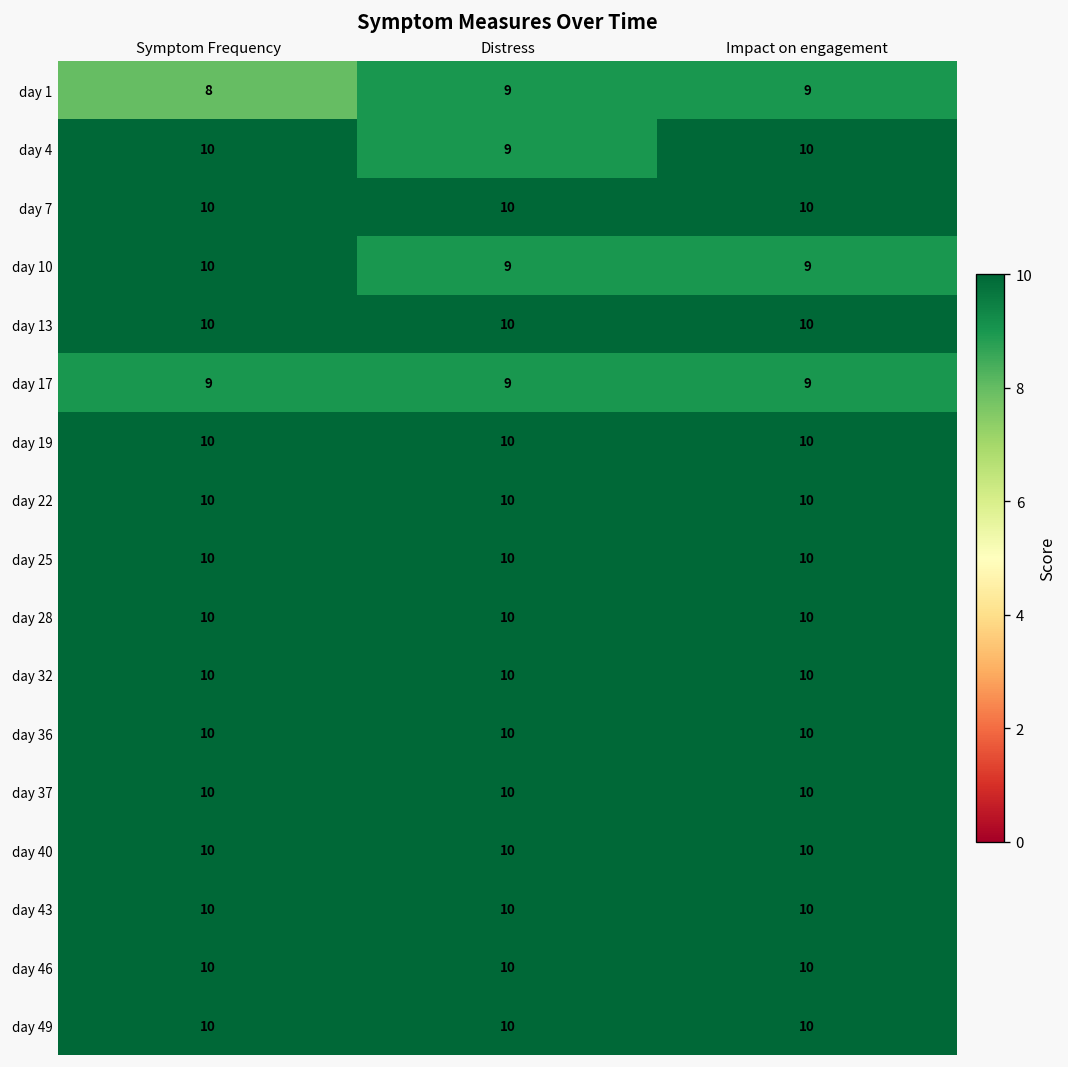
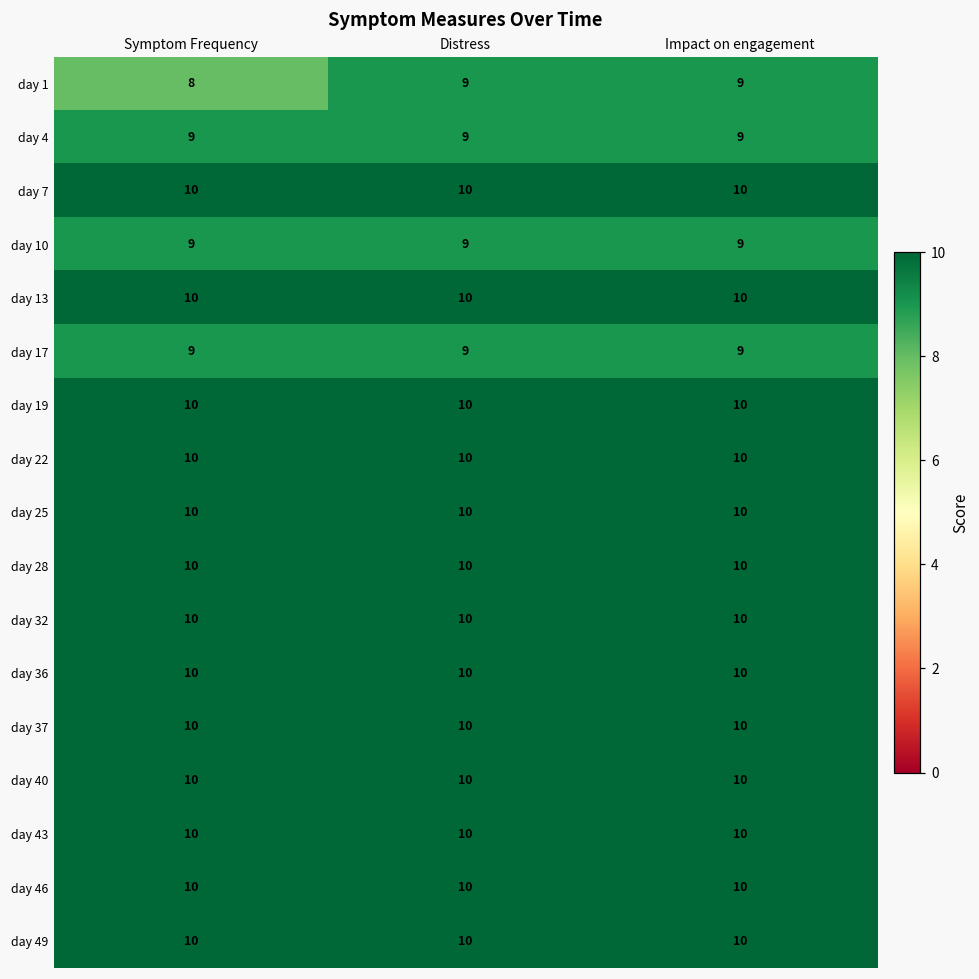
  {
    "day 1": {
      "Symptom Frequency": 8,
      "Distress": 9,
      "Impact on engagement": 9
    },
    "day 4": {
-     "Symptom Frequency": 10,
+     "Symptom Frequency": 9,
      "Distress": 9,
-     "Impact on engagement": 10
+     "Impact on engagement": 9
    },
    "day 7": {
      "Symptom Frequency": 10,
      "Distress": 10,
      "Impact on engagement": 10
    },
    "day 10": {
-     "Symptom Frequency": 10,
+     "Symptom Frequency": 9,
      "Distress": 9,
      "Impact on engagement": 9
    },
    "day 13": {
      "Symptom Frequency": 10,
      "Distress": 10,
      "Impact on engagement": 10
    },
    "day 17": {
      "Symptom Frequency": 9,
      "Distress": 9,
      "Impact on engagement": 9
    },
    "day 19": {
      "Symptom Frequency": 10,
      "Distress": 10,
      "Impact on engagement": 10
    },
    "day 22": {
      "Symptom Frequency": 10,
      "Distress": 10,
      "Impact on engagement": 10
    },
    "day 25": {
      "Symptom Frequency": 10,
      "Distress": 10,
      "Impact on engagement": 10
    },
    "day 28": {
      "Symptom Frequency": 10,
      "Distress": 10,
      "Impact on engagement": 10
    },
    "day 32": {
      "Symptom Frequency": 10,
      "Distress": 10,
      "Impact on engagement": 10
    },
    "day 36": {
      "Symptom Frequency": 10,
      "Distress": 10,
      "Impact on engagement": 10
    },
    "day 37": {
      "Symptom Frequency": 10,
      "Distress": 10,
      "Impact on engagement": 10
    },
    "day 40": {
      "Symptom Frequency": 10,
      "Distress": 10,
      "Impact on engagement": 10
    },
    "day 43": {
      "Symptom Frequency": 10,
      "Distress": 10,
      "Impact on engagement": 10
    },
    "day 46": {
      "Symptom Frequency": 10,
      "Distress": 10,
      "Impact on engagement": 10
    },
    "day 49": {
      "Symptom Frequency": 10,
      "Distress": 10,
      "Impact on engagement": 10
    }
  }
